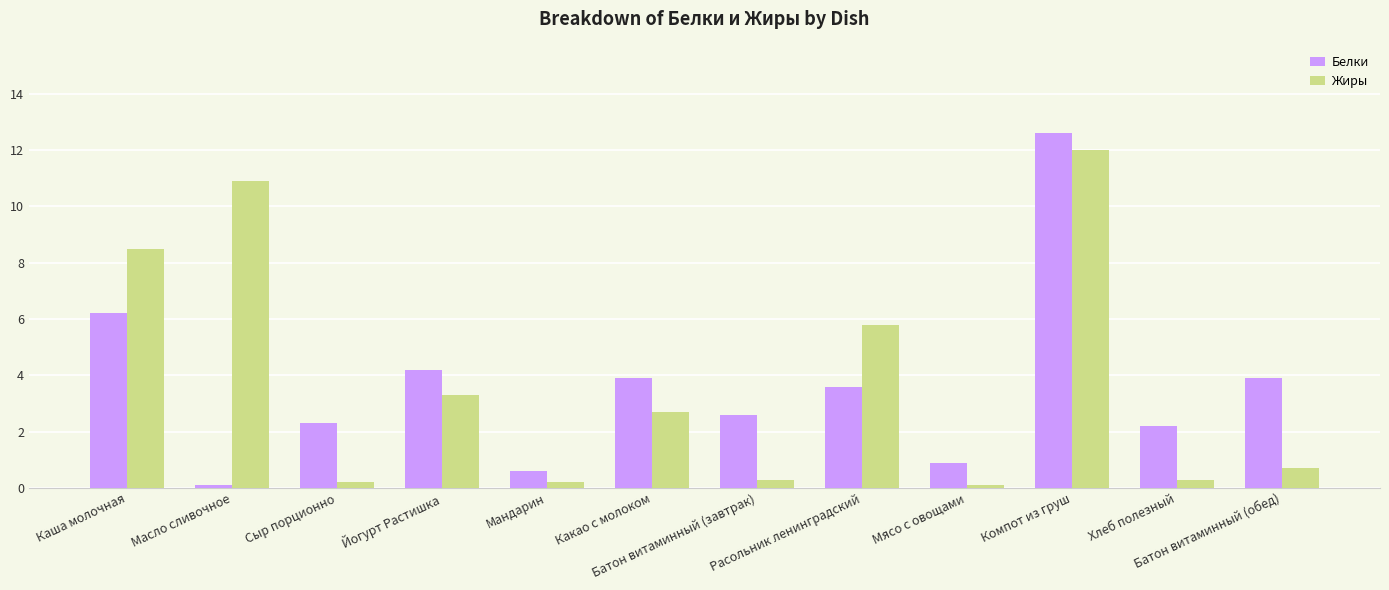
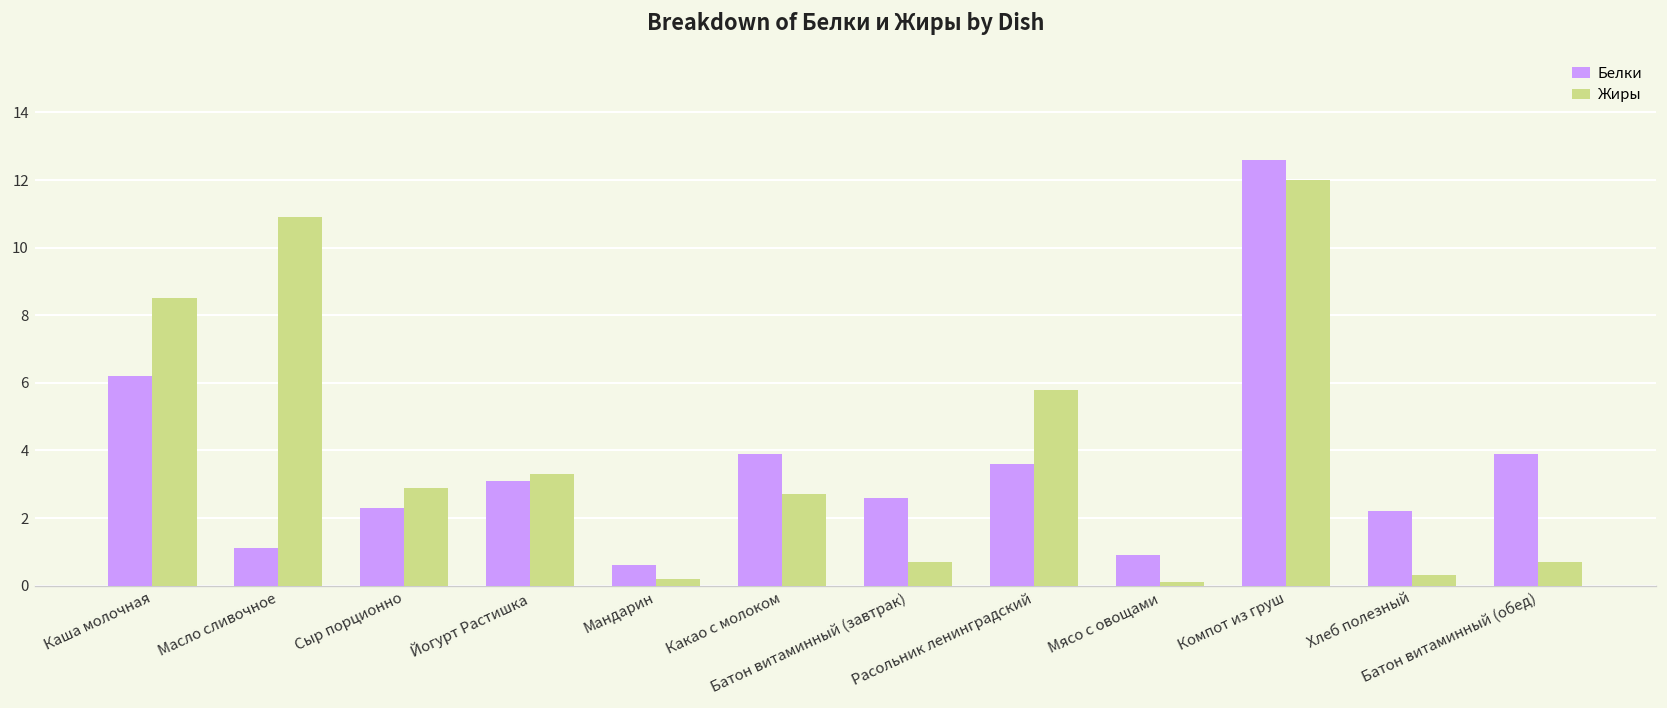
  {
    "Белки": {
      "Каша молочная": 6.2,
-     "Масло сливочное": 0.1,
+     "Масло сливочное": 1.1,
      "Сыр порционно": 2.3,
-     "Йогурт Растишка": 4.2,
+     "Йогурт Растишка": 3.1,
      "Мандарин": 0.6,
      "Какао с молоком": 3.9,
      "Батон витаминный (завтрак)": 2.6,
      "Расольник ленинградский": 3.6,
      "Мясо с овощами": 0.9,
      "Компот из груш": 12.6,
      "Хлеб полезный": 2.2,
      "Батон витаминный (обед)": 3.9
    },
    "Жиры": {
      "Каша молочная": 8.5,
      "Масло сливочное": 10.9,
-     "Сыр порционно": 0.2,
+     "Сыр порционно": 2.9,
      "Йогурт Растишка": 3.3,
      "Мандарин": 0.2,
      "Какао с молоком": 2.7,
-     "Батон витаминный (завтрак)": 0.3,
+     "Батон витаминный (завтрак)": 0.7,
      "Расольник ленинградский": 5.8,
      "Мясо с овощами": 0.1,
      "Компот из груш": 12.0,
      "Хлеб полезный": 0.3,
      "Батон витаминный (обед)": 0.7
    }
  }
